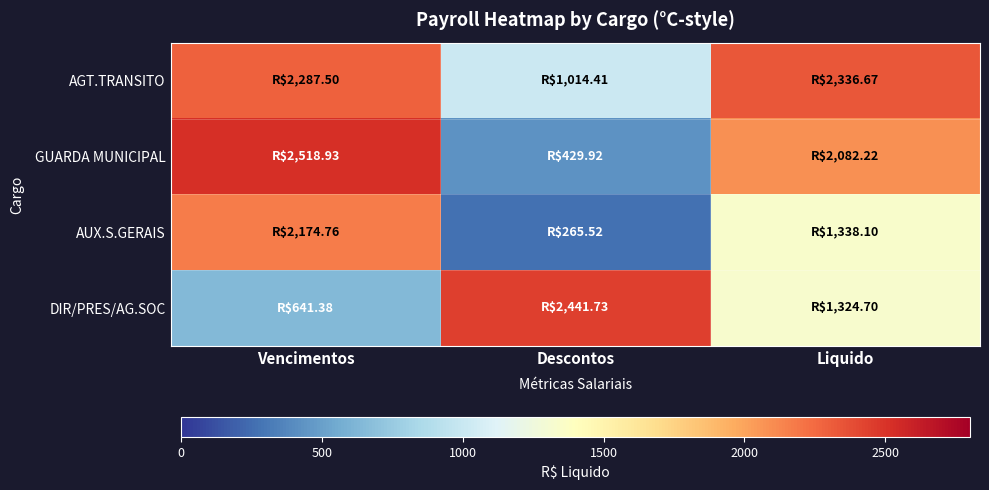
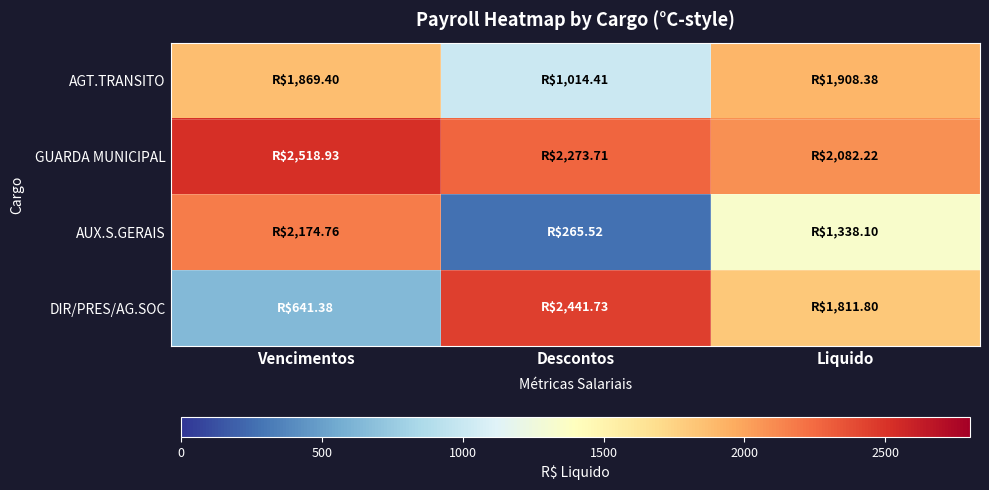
  {
    "AGT.TRANSITO": {
-     "Vencimentos": "$2,287.50",
+     "Vencimentos": "$1,869.40",
      "Descontos": "$1,014.41",
-     "Liquido": "$2,336.67"
+     "Liquido": "$1,908.38"
    },
    "GUARDA MUNICIPAL": {
      "Vencimentos": "$2,518.93",
-     "Descontos": "$429.92",
+     "Descontos": "$2,273.71",
      "Liquido": "$2,082.22"
    },
    "AUX.S.GERAIS": {
      "Vencimentos": "$2,174.76",
      "Descontos": "$265.52",
      "Liquido": "$1,338.10"
    },
    "DIR/PRES/AG.SOC": {
      "Vencimentos": "$641.38",
      "Descontos": "$2,441.73",
-     "Liquido": "$1,324.70"
+     "Liquido": "$1,811.80"
    }
  }
